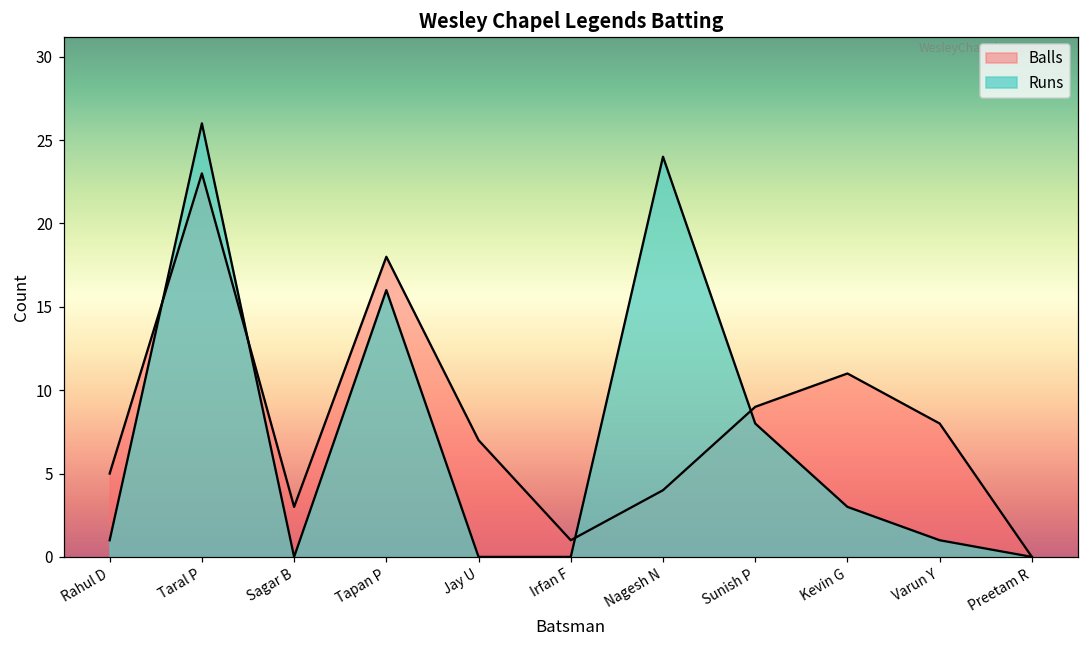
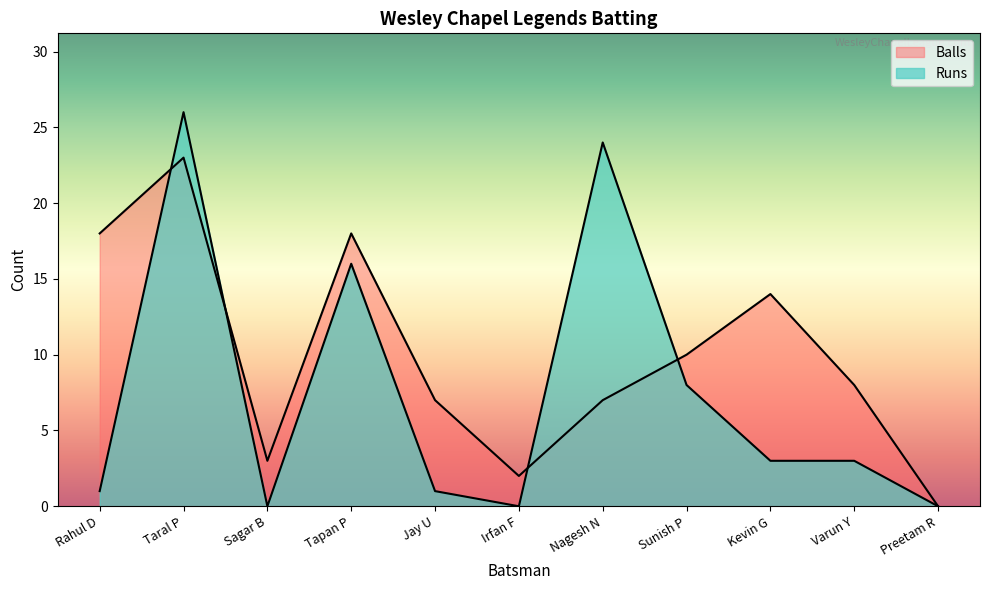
  {
    "Balls": {
-     "Rahul D": 5,
+     "Rahul D": 18,
      "Taral P": 23,
      "Sagar B": 3,
      "Tapan P": 18,
      "Jay U": 7,
-     "Irfan F": 1,
-     "Nagesh N": 4,
-     "Sunish P": 9,
-     "Kevin G": 11,
+     "Irfan F": 2,
+     "Nagesh N": 7,
+     "Sunish P": 10,
+     "Kevin G": 14,
      "Varun Y": 8
    },
    "Runs": {
      "Rahul D": 1,
      "Taral P": 26,
      "Sagar B": 0,
      "Tapan P": 16,
-     "Jay U": 0,
+     "Jay U": 1,
      "Irfan F": 0,
      "Nagesh N": 24,
      "Sunish P": 8,
      "Kevin G": 3,
-     "Varun Y": 1
+     "Varun Y": 3
    }
  }
